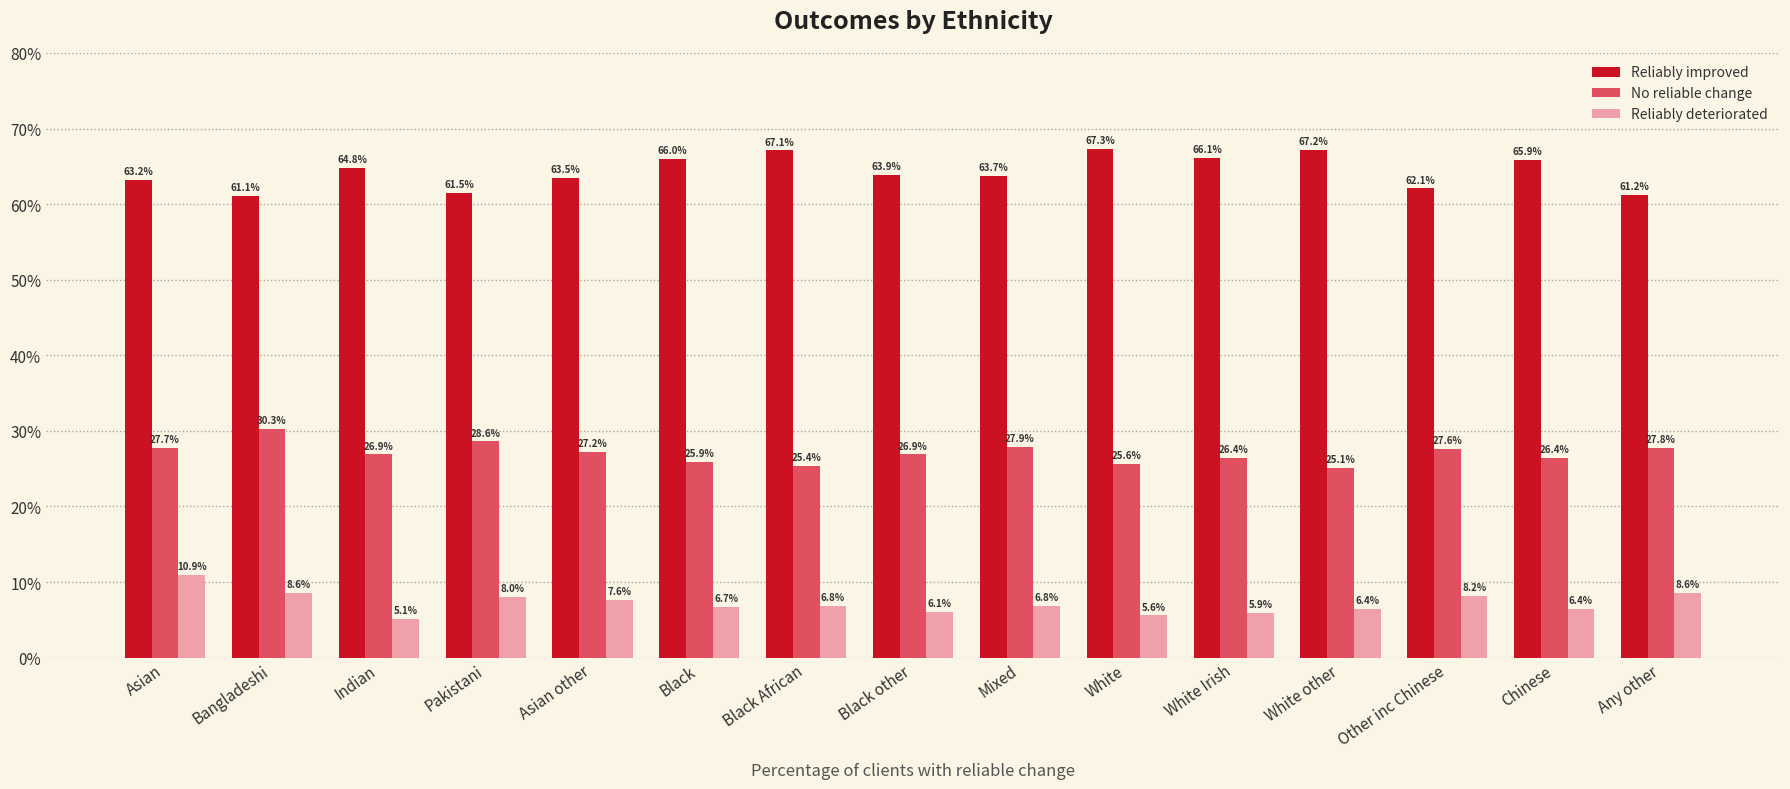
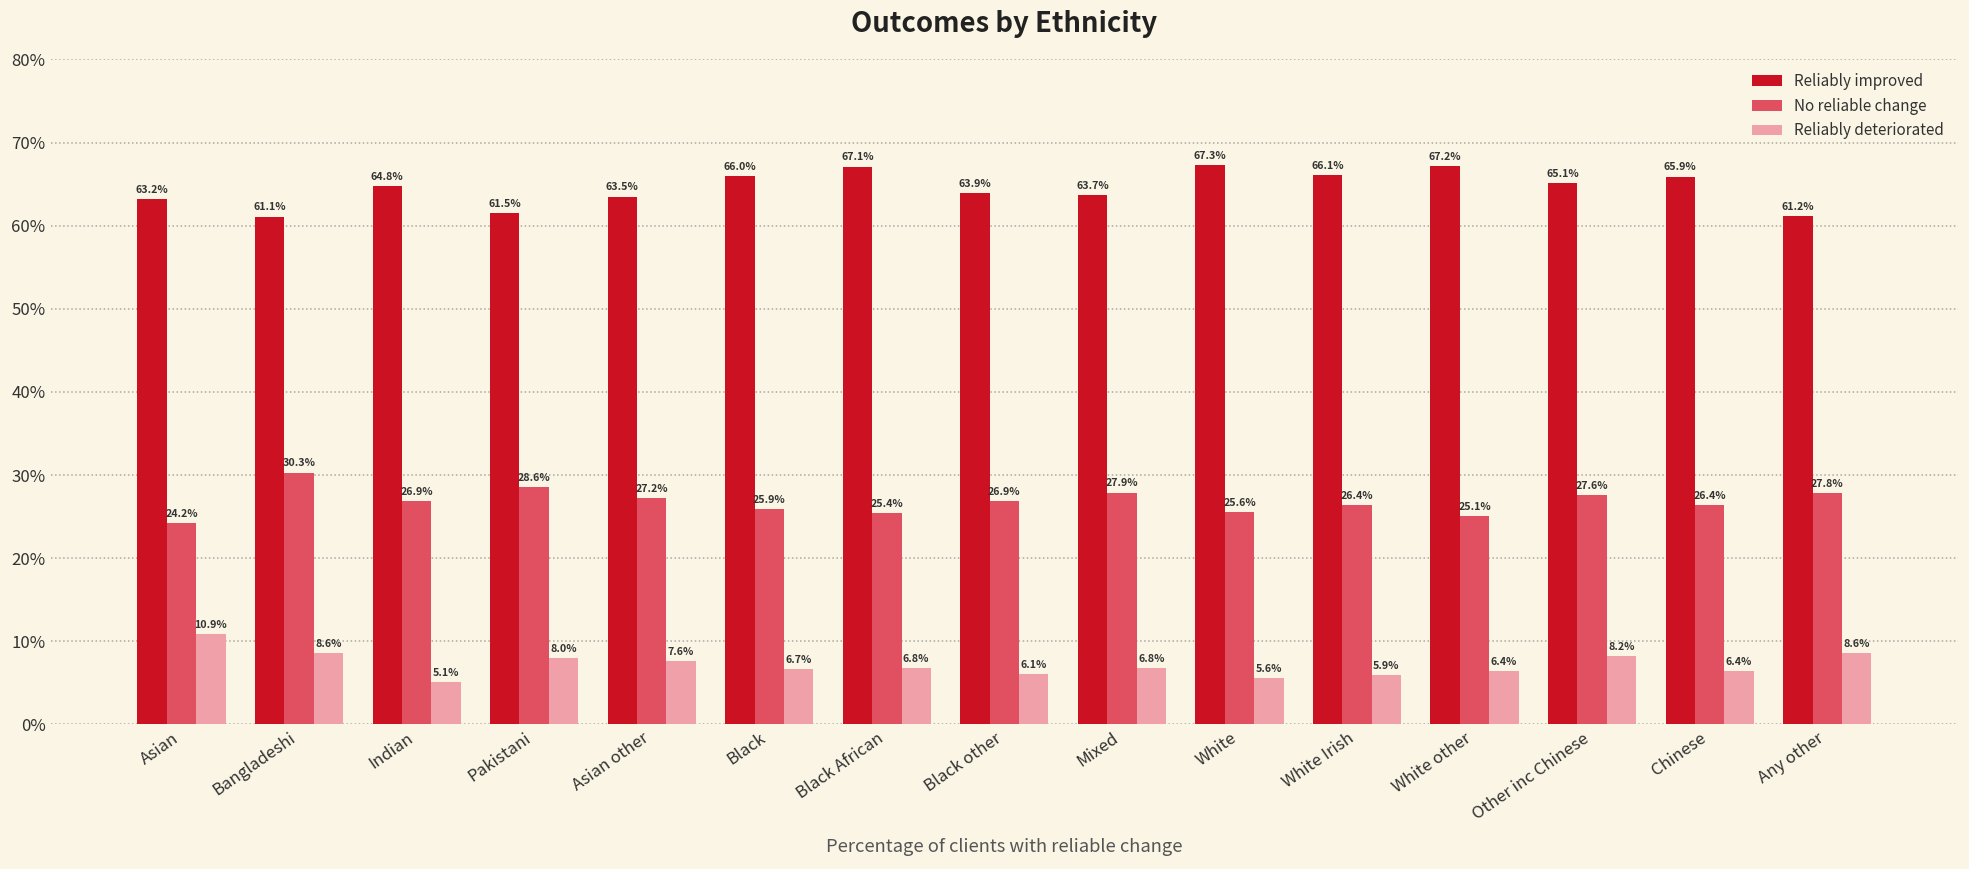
  {
    "Reliably improved": {
      "Asian": "63.2%",
      "Bangladeshi": "61.1%",
      "Indian": "64.8%",
      "Pakistani": "61.5%",
      "Asian other": "63.5%",
      "Black": "66.0%",
      "Black African": "67.1%",
      "Black other": "63.9%",
      "Mixed": "63.7%",
      "White": "67.3%",
      "White Irish": "66.1%",
      "White other": "67.2%",
-     "Other inc Chinese": "62.1%",
+     "Other inc Chinese": "65.1%",
      "Chinese": "65.9%",
      "Any other": "61.2%"
    },
    "No reliable change": {
-     "Asian": "27.7%",
+     "Asian": "24.2%",
      "Bangladeshi": "30.3%",
      "Indian": "26.9%",
      "Pakistani": "28.6%",
      "Asian other": "27.2%",
      "Black": "25.9%",
      "Black African": "25.4%",
      "Black other": "26.9%",
      "Mixed": "27.9%",
      "White": "25.6%",
      "White Irish": "26.4%",
      "White other": "25.1%",
      "Other inc Chinese": "27.6%",
      "Chinese": "26.4%",
      "Any other": "27.8%"
    },
    "Reliably deteriorated": {
      "Asian": "10.9%",
      "Bangladeshi": "8.6%",
      "Indian": "5.1%",
      "Pakistani": "8.0%",
      "Asian other": "7.6%",
      "Black": "6.7%",
      "Black African": "6.8%",
      "Black other": "6.1%",
      "Mixed": "6.8%",
      "White": "5.6%",
      "White Irish": "5.9%",
      "White other": "6.4%",
      "Other inc Chinese": "8.2%",
      "Chinese": "6.4%",
      "Any other": "8.6%"
    }
  }
